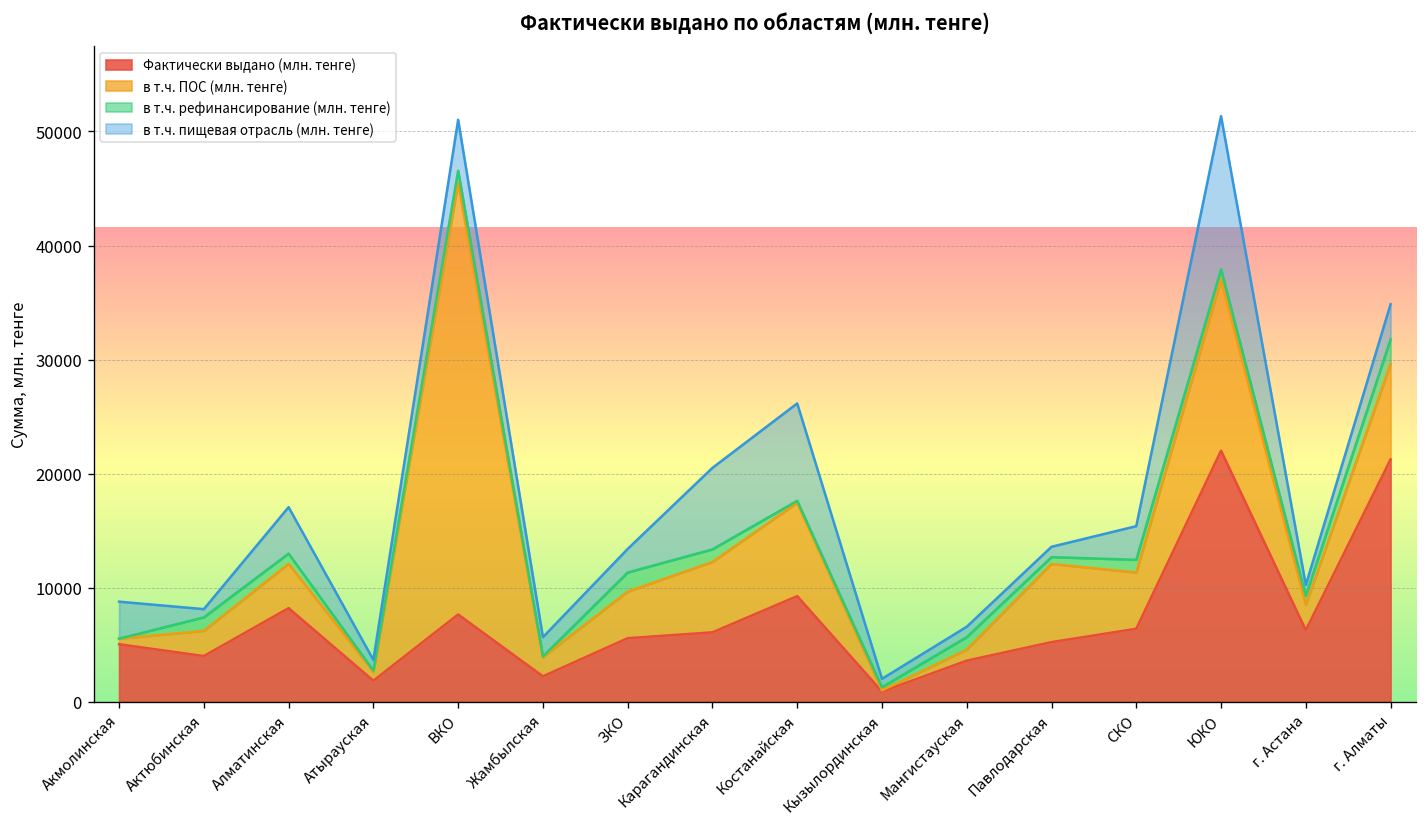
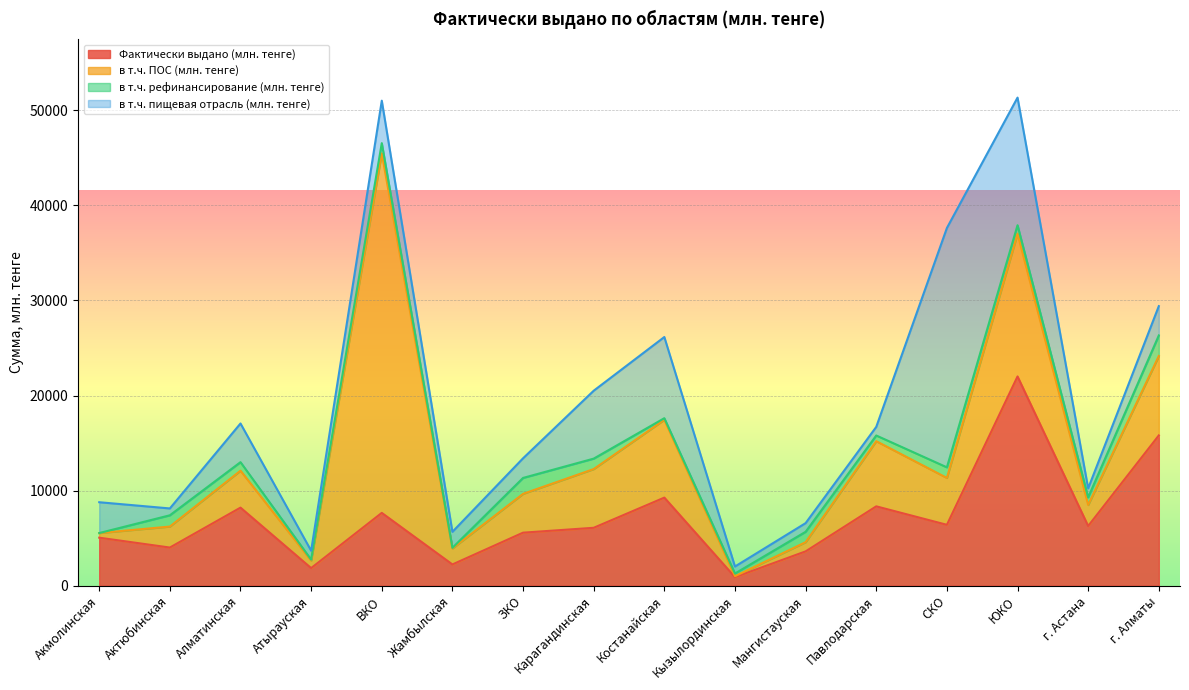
  {
    "Фактически выдано (млн. тенге)": {
      "Акмолинская": 5000,
      "Актюбинская": 4000,
      "Алматинская": 8000,
      "Атырауская": 2000,
      "ВКО": 8000,
      "Жамбылская": 2000,
      "ЗКО": 6000,
      "Карагандинская": 6000,
      "Костанайская": 9000,
      "Мангистауская": 4000,
-     "Павлодарская": 5000,
+     "Павлодарская": 8000,
      "СКО": 6000,
      "ЮКО": 22000,
      "г. Астана": 6000,
-     "г. Алматы": 21000
+     "г. Алматы": 16000
    },
    "в т.ч. ПОС (млн. тенге)": {
      "Актюбинская": 2000,
      "Алматинская": 4000,
      "ВКО": 38000,
      "ЗКО": 4000,
      "Карагандинская": 6000,
      "Мангистауская": 1000,
      "Павлодарская": 7000,
      "СКО": 5000,
      "ЮКО": 15000,
      "г. Астана": 2000,
      "г. Алматы": 8000
    },
    "в т.ч. рефинансирование (млн. тенге)": {
      "Актюбинская": 1000,
      "Алматинская": 1000,
      "ВКО": 1000,
      "ЗКО": 2000,
      "Карагандинская": 1000,
      "Кызылординская": 0,
      "Мангистауская": 1000,
      "Павлодарская": 1000,
      "СКО": 1000,
      "ЮКО": 1000,
      "г. Астана": 1000,
      "г. Алматы": 2000
    },
    "в т.ч. пищевая отрасль (млн. тенге)": {
      "Акмолинская": 3000,
      "Актюбинская": 1000,
      "Алматинская": 4000,
      "Атырауская": 1000,
      "ВКО": 4000,
      "Жамбылская": 2000,
      "ЗКО": 2000,
      "Карагандинская": 7000,
      "Костанайская": 9000,
      "Кызылординская": 1000,
      "Мангистауская": 1000,
      "Павлодарская": 1000,
-     "СКО": 3000,
+     "СКО": 25000,
      "ЮКО": 13000,
      "г. Астана": 1000,
      "г. Алматы": 3000
    }
  }
